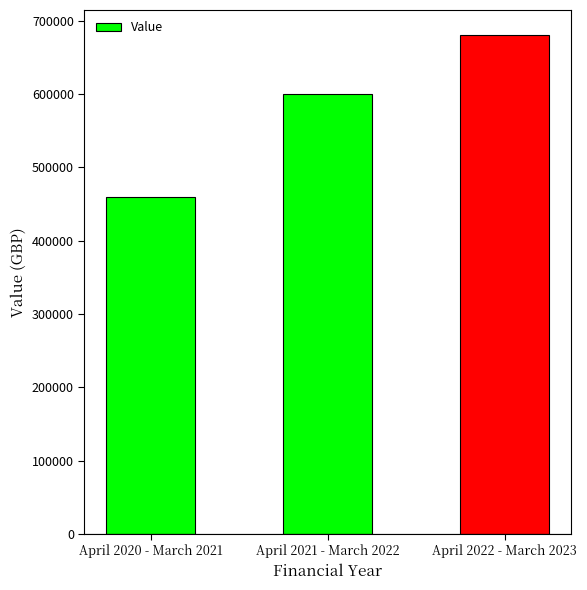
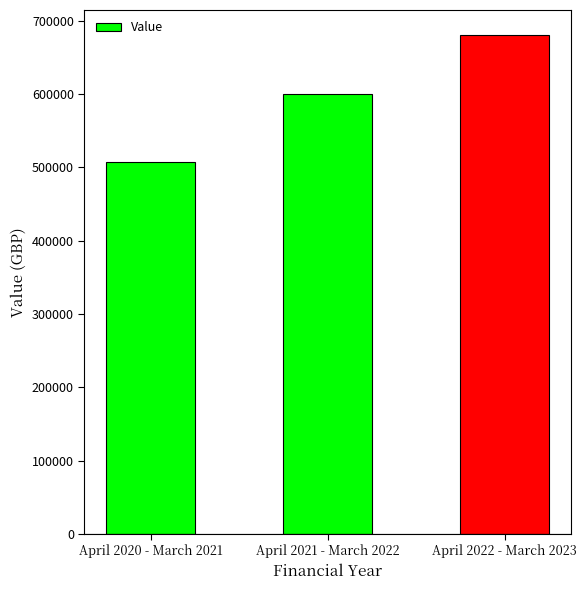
  {
-   "April 2020 - March 2021": 460000,
+   "April 2020 - March 2021": 510000,
    "April 2021 - March 2022": 600000,
    "April 2022 - March 2023": 680000
  }
